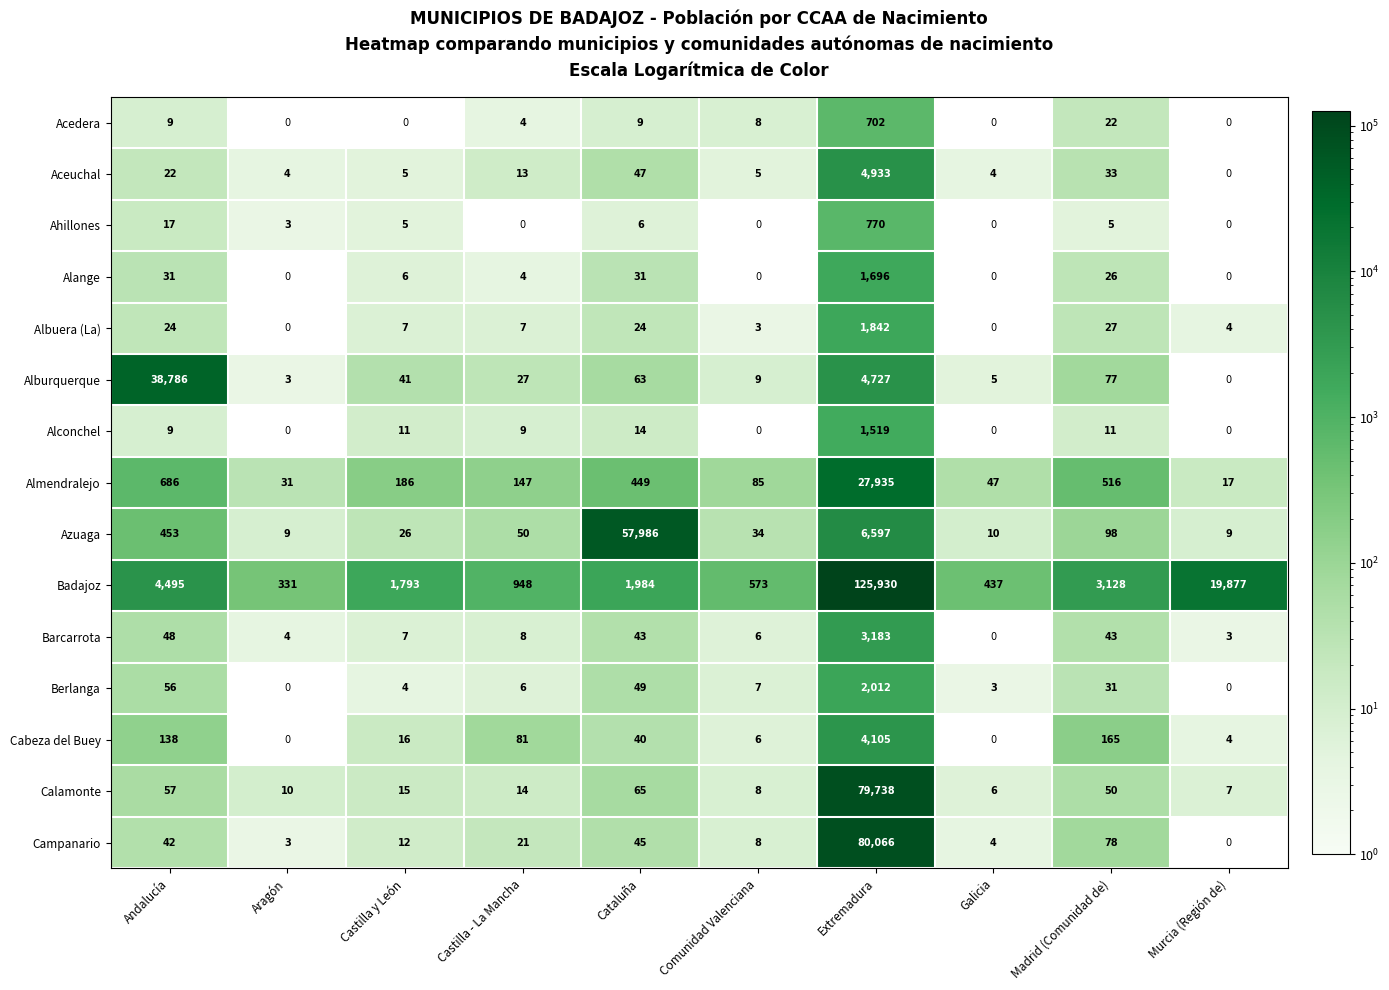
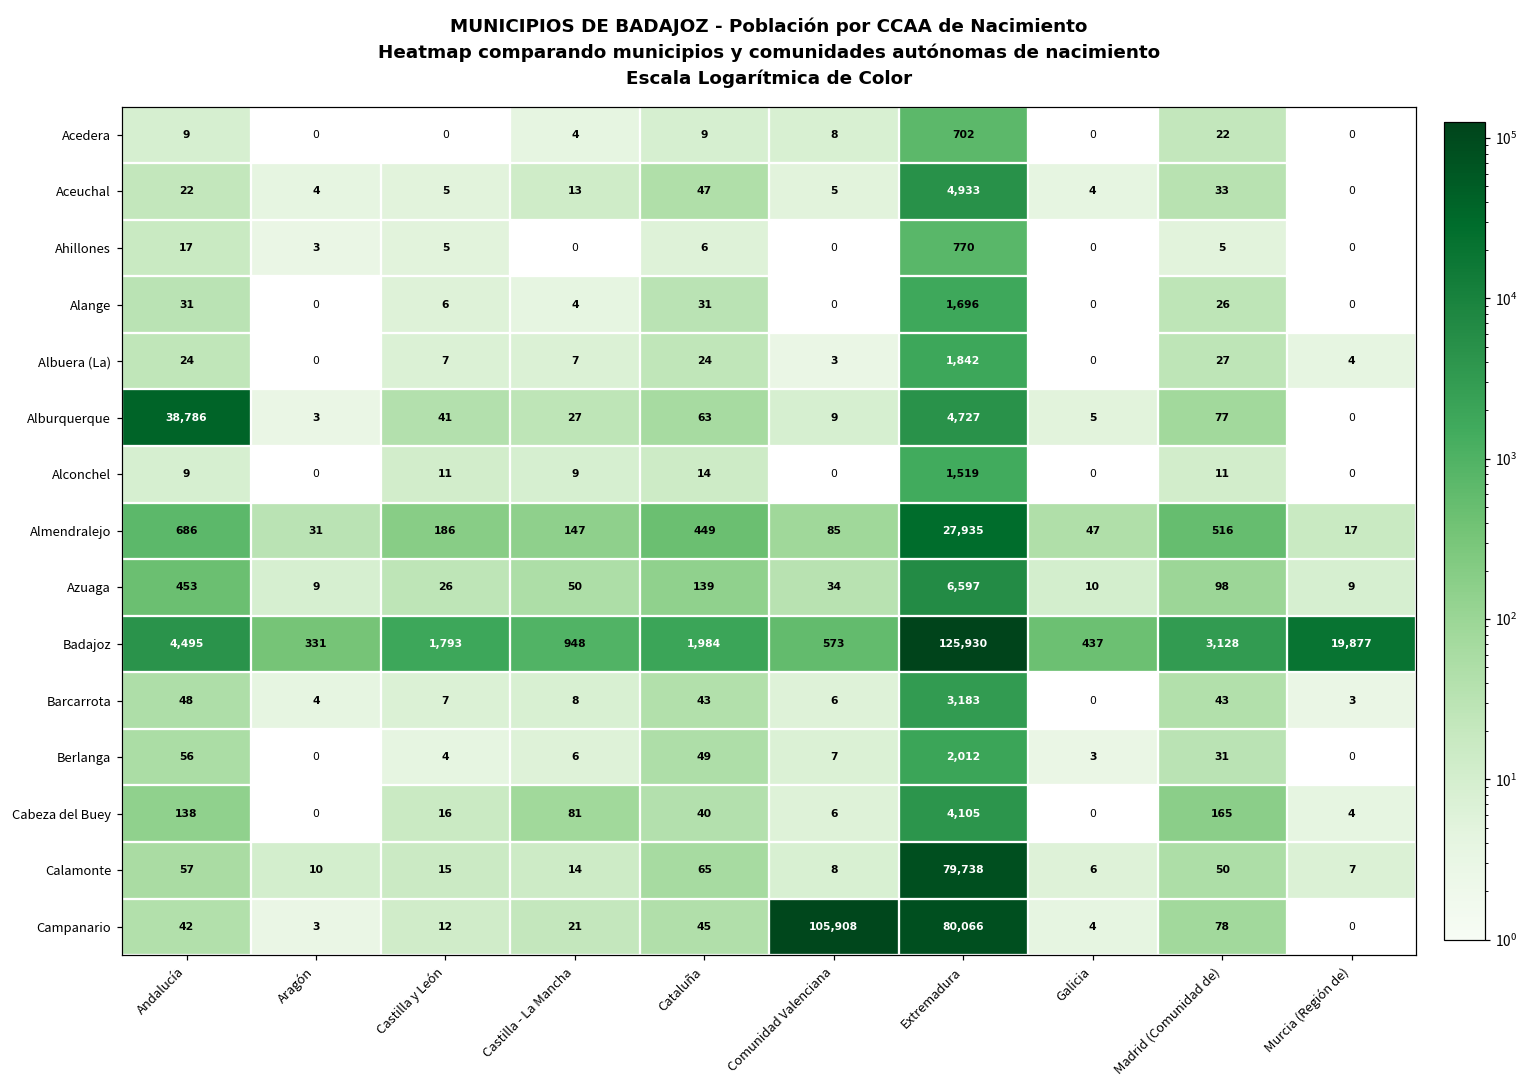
  {
    "Acedera": {
      "Andalucía": "9",
      "Castilla - La Mancha": "4",
      "Cataluña": "9",
      "Comunidad Valenciana": "8",
      "Extremadura": "702",
      "Madrid (Comunidad de)": "22"
    },
    "Aceuchal": {
      "Andalucía": "22",
      "Aragón": "4",
      "Castilla y León": "5",
      "Castilla - La Mancha": "13",
      "Cataluña": "47",
      "Comunidad Valenciana": "5",
      "Extremadura": "4,933",
      "Galicia": "4",
      "Madrid (Comunidad de)": "33"
    },
    "Ahillones": {
      "Andalucía": "17",
      "Aragón": "3",
      "Castilla y León": "5",
      "Cataluña": "6",
      "Extremadura": "770",
      "Madrid (Comunidad de)": "5"
    },
    "Alange": {
      "Andalucía": "31",
      "Castilla y León": "6",
      "Castilla - La Mancha": "4",
      "Cataluña": "31",
      "Extremadura": "1,696",
      "Madrid (Comunidad de)": "26"
    },
    "Albuera (La)": {
      "Andalucía": "24",
      "Castilla y León": "7",
      "Castilla - La Mancha": "7",
      "Cataluña": "24",
      "Comunidad Valenciana": "3",
      "Extremadura": "1,842",
      "Madrid (Comunidad de)": "27",
      "Murcia (Región de)": "4"
    },
    "Alburquerque": {
      "Andalucía": "38,786",
      "Aragón": "3",
      "Castilla y León": "41",
      "Castilla - La Mancha": "27",
      "Cataluña": "63",
      "Comunidad Valenciana": "9",
      "Extremadura": "4,727",
      "Galicia": "5",
      "Madrid (Comunidad de)": "77"
    },
    "Alconchel": {
      "Andalucía": "9",
      "Castilla y León": "11",
      "Castilla - La Mancha": "9",
      "Cataluña": "14",
      "Extremadura": "1,519",
      "Madrid (Comunidad de)": "11"
    },
    "Almendralejo": {
      "Andalucía": "686",
      "Aragón": "31",
      "Castilla y León": "186",
      "Castilla - La Mancha": "147",
      "Cataluña": "449",
      "Comunidad Valenciana": "85",
      "Extremadura": "27,935",
      "Galicia": "47",
      "Madrid (Comunidad de)": "516",
      "Murcia (Región de)": "17"
    },
    "Azuaga": {
      "Andalucía": "453",
      "Aragón": "9",
      "Castilla y León": "26",
      "Castilla - La Mancha": "50",
-     "Cataluña": "57,986",
+     "Cataluña": "139",
      "Comunidad Valenciana": "34",
      "Extremadura": "6,597",
      "Galicia": "10",
      "Madrid (Comunidad de)": "98",
      "Murcia (Región de)": "9"
    },
    "Badajoz": {
      "Andalucía": "4,495",
      "Aragón": "331",
      "Castilla y León": "1,793",
      "Castilla - La Mancha": "948",
      "Cataluña": "1,984",
      "Comunidad Valenciana": "573",
      "Extremadura": "125,930",
      "Galicia": "437",
      "Madrid (Comunidad de)": "3,128",
      "Murcia (Región de)": "19,877"
    },
    "Barcarrota": {
      "Andalucía": "48",
      "Aragón": "4",
      "Castilla y León": "7",
      "Castilla - La Mancha": "8",
      "Cataluña": "43",
      "Comunidad Valenciana": "6",
      "Extremadura": "3,183",
      "Madrid (Comunidad de)": "43",
      "Murcia (Región de)": "3"
    },
    "Berlanga": {
      "Andalucía": "56",
      "Castilla y León": "4",
      "Castilla - La Mancha": "6",
      "Cataluña": "49",
      "Comunidad Valenciana": "7",
      "Extremadura": "2,012",
      "Galicia": "3",
      "Madrid (Comunidad de)": "31"
    },
    "Cabeza del Buey": {
      "Andalucía": "138",
      "Castilla y León": "16",
      "Castilla - La Mancha": "81",
      "Cataluña": "40",
      "Comunidad Valenciana": "6",
      "Extremadura": "4,105",
      "Madrid (Comunidad de)": "165",
      "Murcia (Región de)": "4"
    },
    "Calamonte": {
      "Andalucía": "57",
      "Aragón": "10",
      "Castilla y León": "15",
      "Castilla - La Mancha": "14",
      "Cataluña": "65",
      "Comunidad Valenciana": "8",
      "Extremadura": "79,738",
      "Galicia": "6",
      "Madrid (Comunidad de)": "50",
      "Murcia (Región de)": "7"
    },
    "Campanario": {
      "Andalucía": "42",
      "Aragón": "3",
      "Castilla y León": "12",
      "Castilla - La Mancha": "21",
      "Cataluña": "45",
-     "Comunidad Valenciana": "8",
+     "Comunidad Valenciana": "105,908",
      "Extremadura": "80,066",
      "Galicia": "4",
      "Madrid (Comunidad de)": "78"
    }
  }
